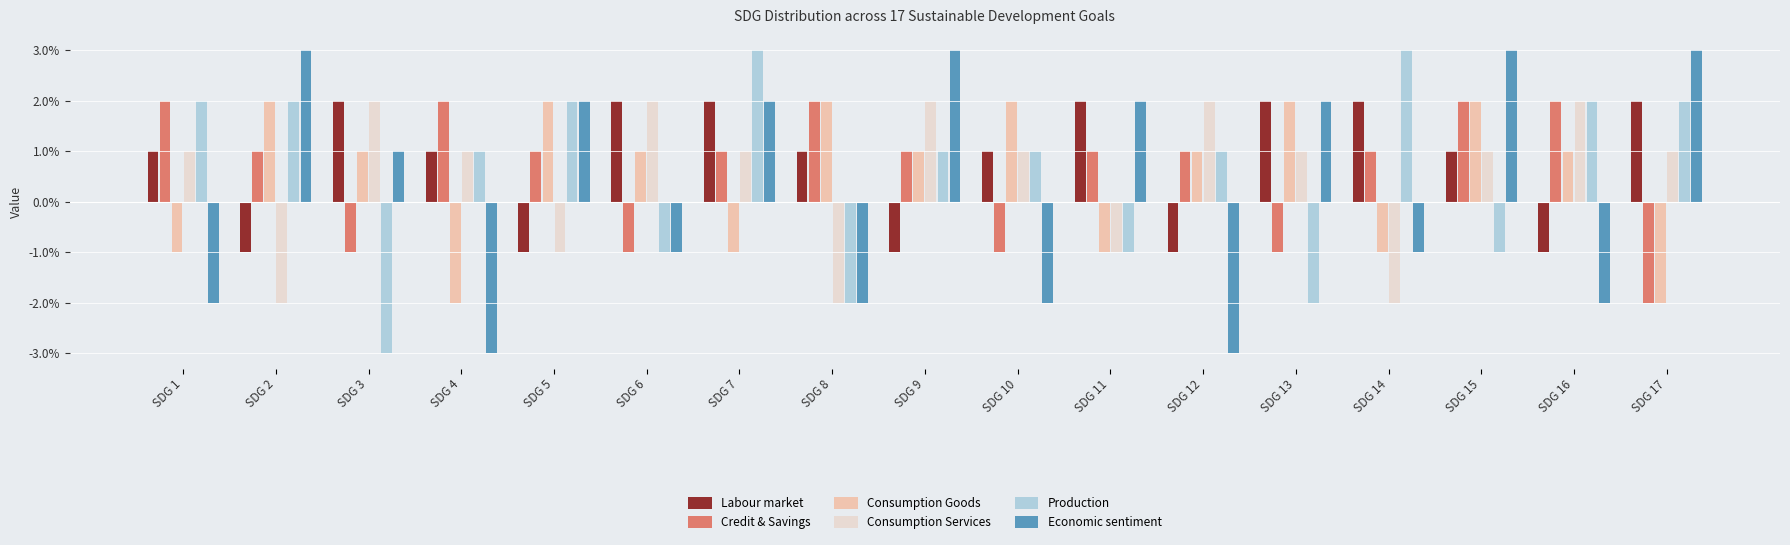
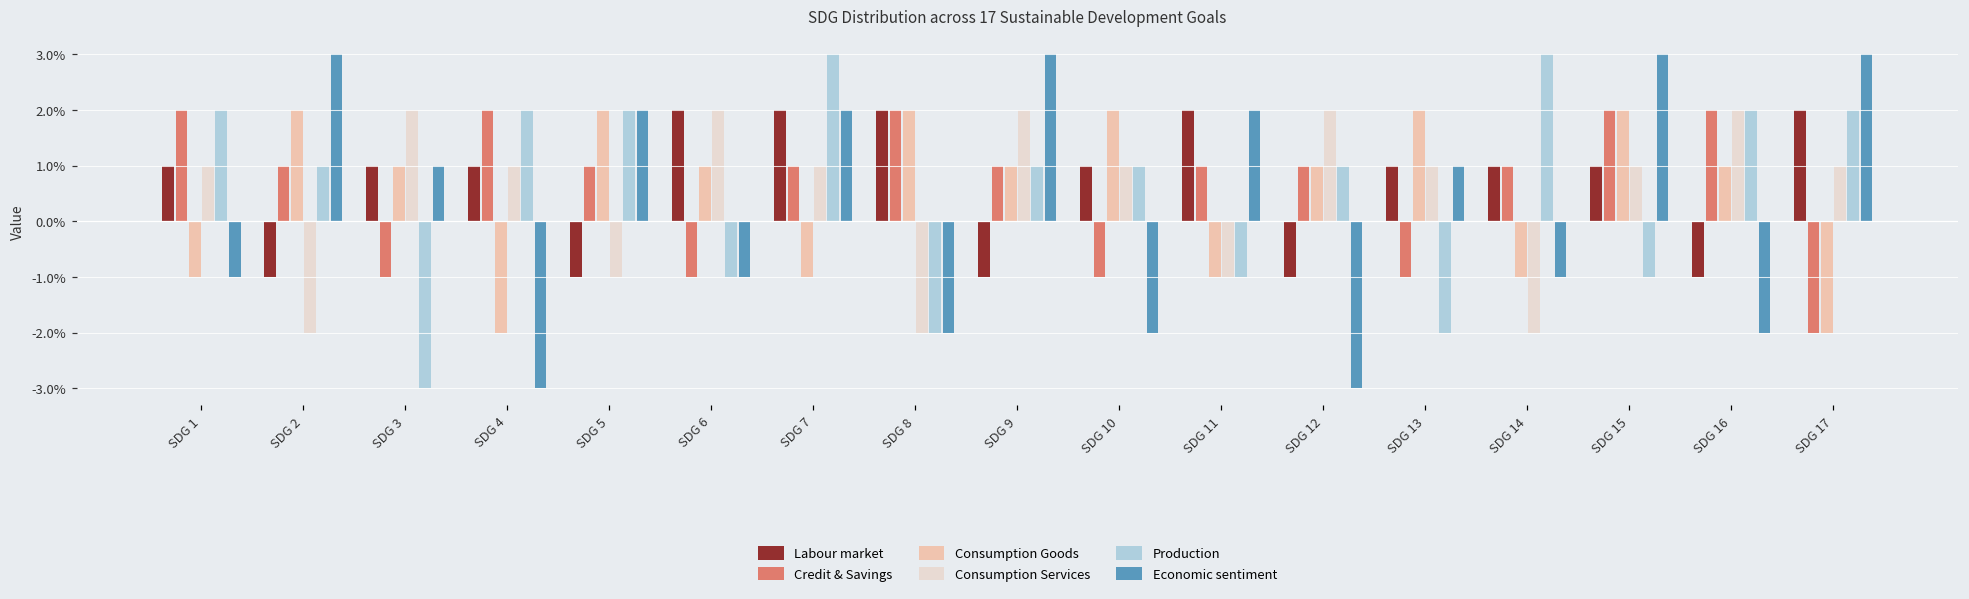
  {
    "Labour market": {
      "SDG 1": "1%",
      "SDG 2": "-1%",
-     "SDG 3": "2%",
+     "SDG 3": "1%",
      "SDG 4": "1%",
      "SDG 5": "-1%",
      "SDG 6": "2%",
      "SDG 7": "2%",
-     "SDG 8": "1%",
+     "SDG 8": "2%",
      "SDG 9": "-1%",
      "SDG 10": "1%",
      "SDG 11": "2%",
      "SDG 12": "-1%",
-     "SDG 13": "2%",
-     "SDG 14": "2%",
+     "SDG 13": "1%",
+     "SDG 14": "1%",
      "SDG 15": "1%",
      "SDG 16": "-1%",
      "SDG 17": "2%"
    },
    "Credit & Savings": {
      "SDG 1": "2%",
      "SDG 2": "1%",
      "SDG 3": "-1%",
      "SDG 4": "2%",
      "SDG 5": "1%",
      "SDG 6": "-1%",
      "SDG 7": "1%",
      "SDG 8": "2%",
      "SDG 9": "1%",
      "SDG 10": "-1%",
      "SDG 11": "1%",
      "SDG 12": "1%",
      "SDG 13": "-1%",
      "SDG 14": "1%",
      "SDG 15": "2%",
      "SDG 16": "2%",
      "SDG 17": "-2%"
    },
    "Production": {
      "SDG 1": "2%",
-     "SDG 2": "2%",
+     "SDG 2": "1%",
      "SDG 3": "-3%",
-     "SDG 4": "1%",
+     "SDG 4": "2%",
      "SDG 5": "2%",
      "SDG 6": "-1%",
      "SDG 7": "3%",
      "SDG 8": "-2%",
      "SDG 9": "1%",
      "SDG 10": "1%",
      "SDG 11": "-1%",
      "SDG 12": "1%",
      "SDG 13": "-2%",
      "SDG 14": "3%",
      "SDG 15": "-1%",
      "SDG 16": "2%",
      "SDG 17": "2%"
    },
    "Economic sentiment": {
-     "SDG 1": "-2%",
+     "SDG 1": "-1%",
      "SDG 2": "3%",
      "SDG 3": "1%",
      "SDG 4": "-3%",
      "SDG 5": "2%",
      "SDG 6": "-1%",
      "SDG 7": "2%",
      "SDG 8": "-2%",
      "SDG 9": "3%",
      "SDG 10": "-2%",
      "SDG 11": "2%",
      "SDG 12": "-3%",
-     "SDG 13": "2%",
+     "SDG 13": "1%",
      "SDG 14": "-1%",
      "SDG 15": "3%",
      "SDG 16": "-2%",
      "SDG 17": "3%"
    }
  }
